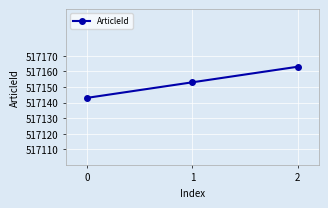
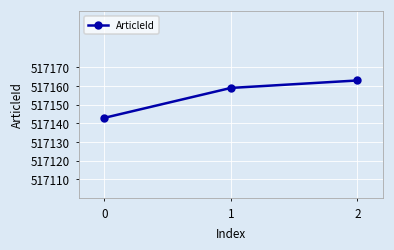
  {
    "0": 517143,
-   "1": 517153,
+   "1": 517159,
    "2": 517163
  }
